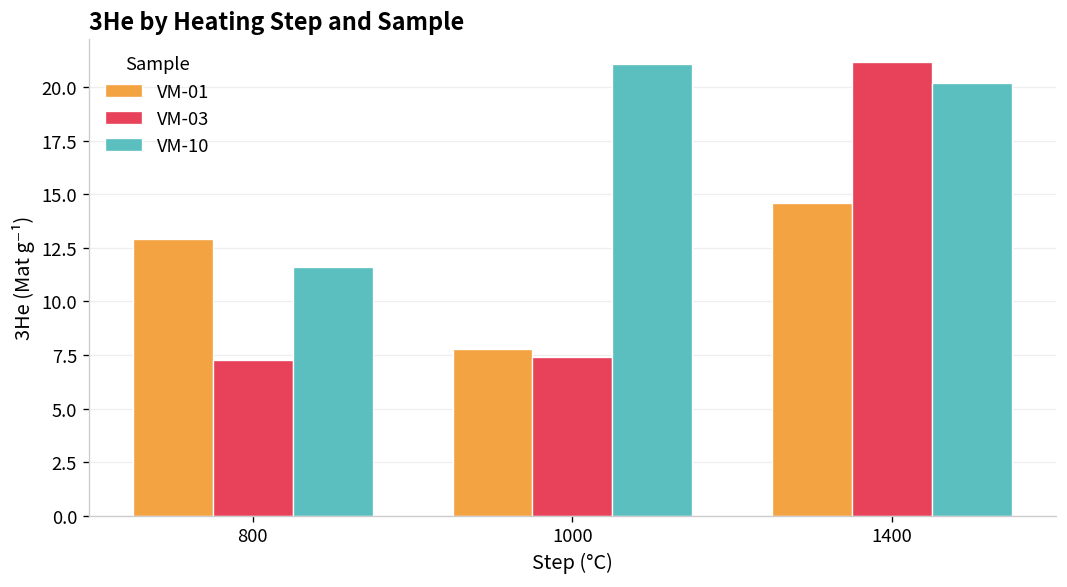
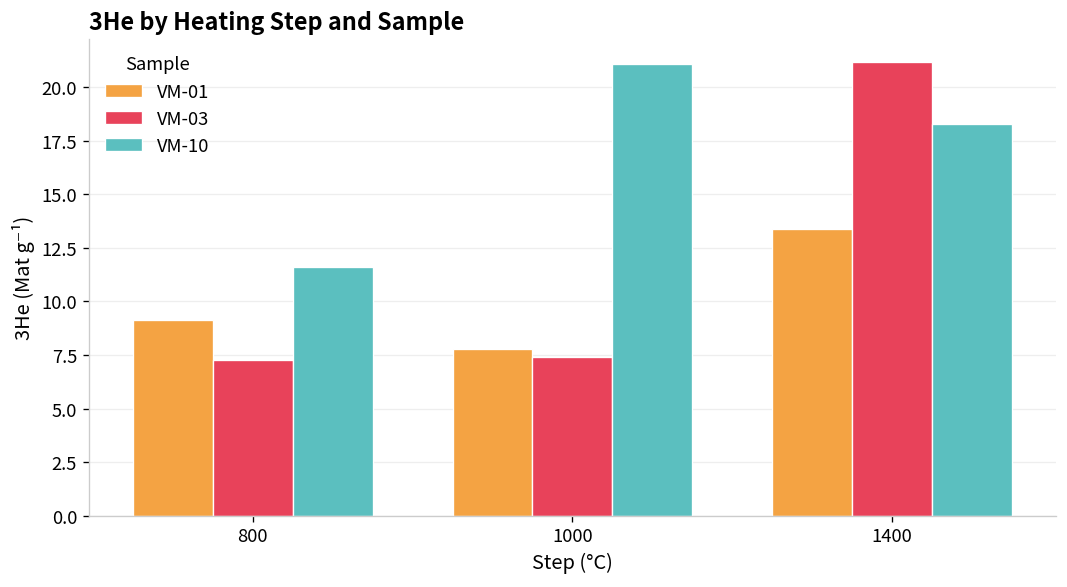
  {
    "VM-01": {
-     "800": 12.9,
+     "800": 9.1,
      "1000": 7.8,
-     "1400": 14.6
+     "1400": 13.4
    },
    "VM-03": {
      "800": 7.3,
      "1000": 7.4,
      "1400": 21.2
    },
    "VM-10": {
      "800": 11.6,
      "1000": 21.1,
-     "1400": 20.2
+     "1400": 18.3
    }
  }
